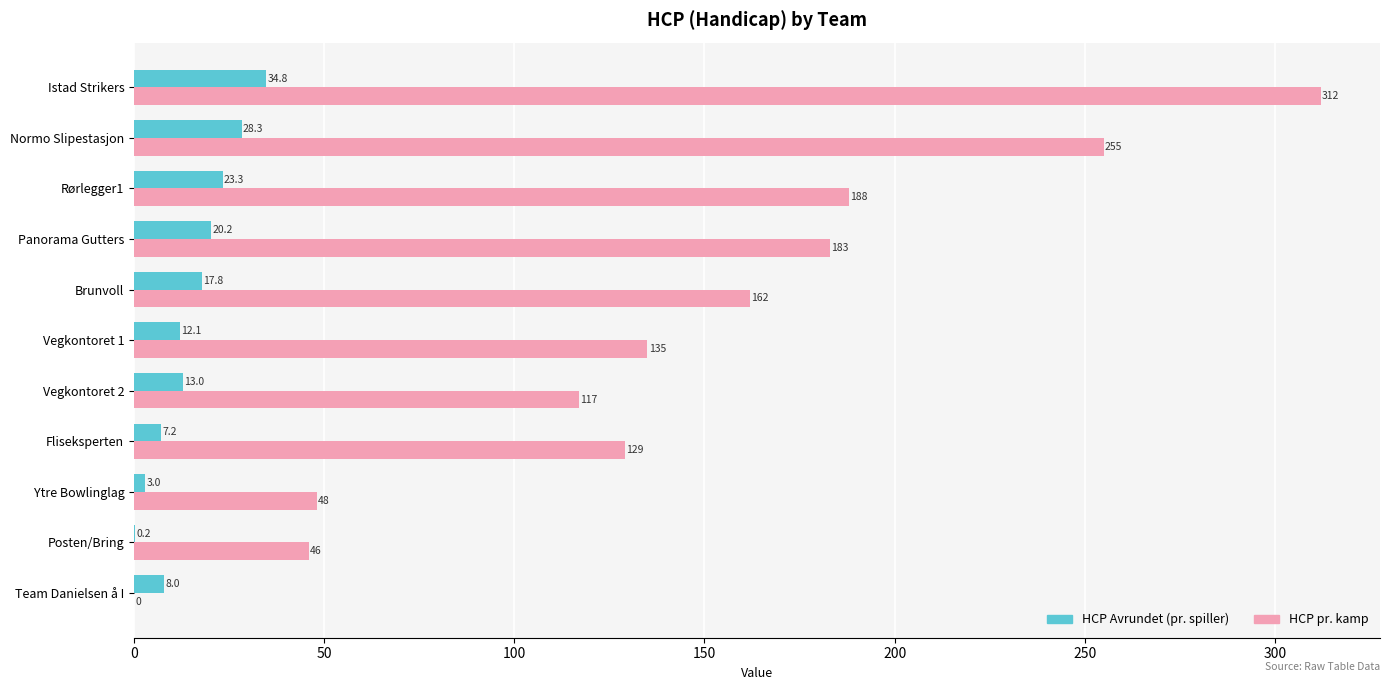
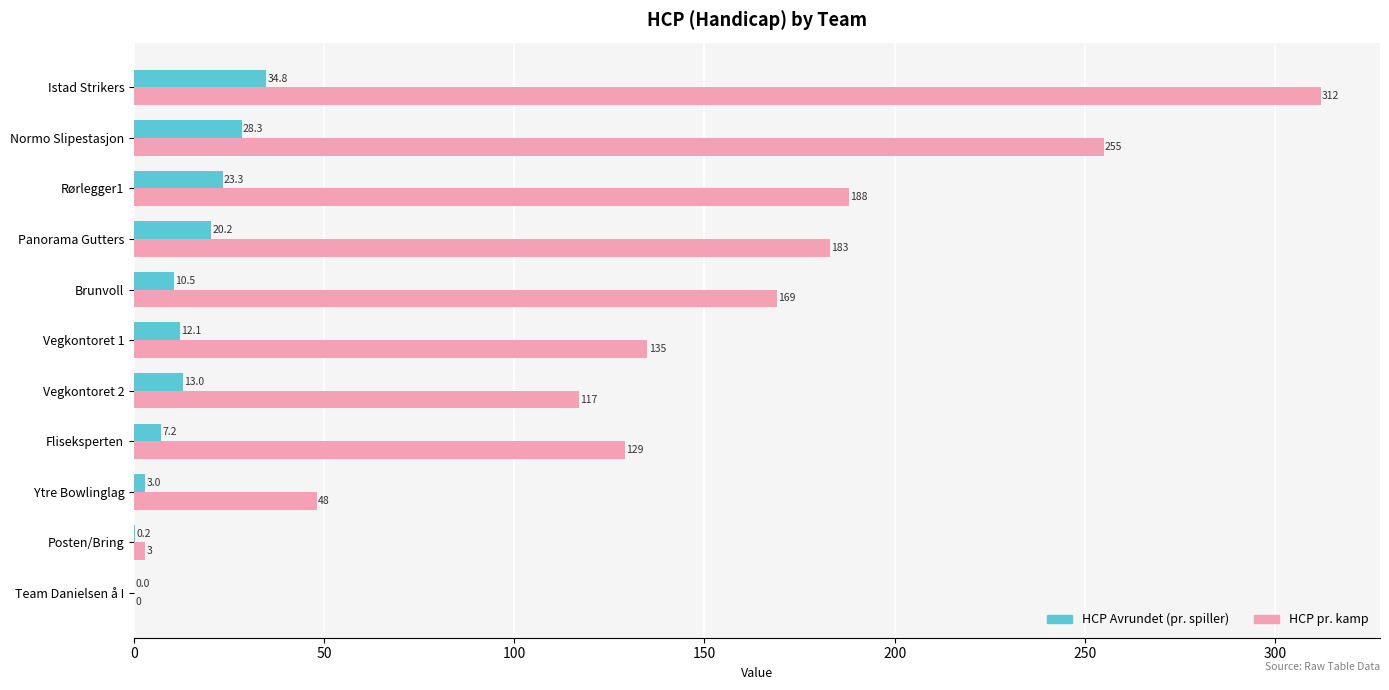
  {
    "HCP Avrundet (pr. spiller)": {
      "Istad Strikers": 34.8,
      "Normo Slipestasjon": 28.3,
      "Rørlegger1": 23.3,
      "Panorama Gutters": 20.2,
-     "Brunvoll": 17.8,
+     "Brunvoll": 10.5,
      "Vegkontoret 1": 12.1,
      "Vegkontoret 2": 13.0,
      "Fliseksperten": 7.2,
      "Ytre Bowlinglag": 3.0,
      "Posten/Bring": 0.2,
-     "Team Danielsen å I": 8.0
+     "Team Danielsen å I": 0.0
    },
    "HCP pr. kamp": {
      "Istad Strikers": 312,
      "Normo Slipestasjon": 255,
      "Rørlegger1": 188,
      "Panorama Gutters": 183,
-     "Brunvoll": 162,
+     "Brunvoll": 169,
      "Vegkontoret 1": 135,
      "Vegkontoret 2": 117,
      "Fliseksperten": 129,
      "Ytre Bowlinglag": 48,
-     "Posten/Bring": 46,
+     "Posten/Bring": 3,
      "Team Danielsen å I": 0
    }
  }
